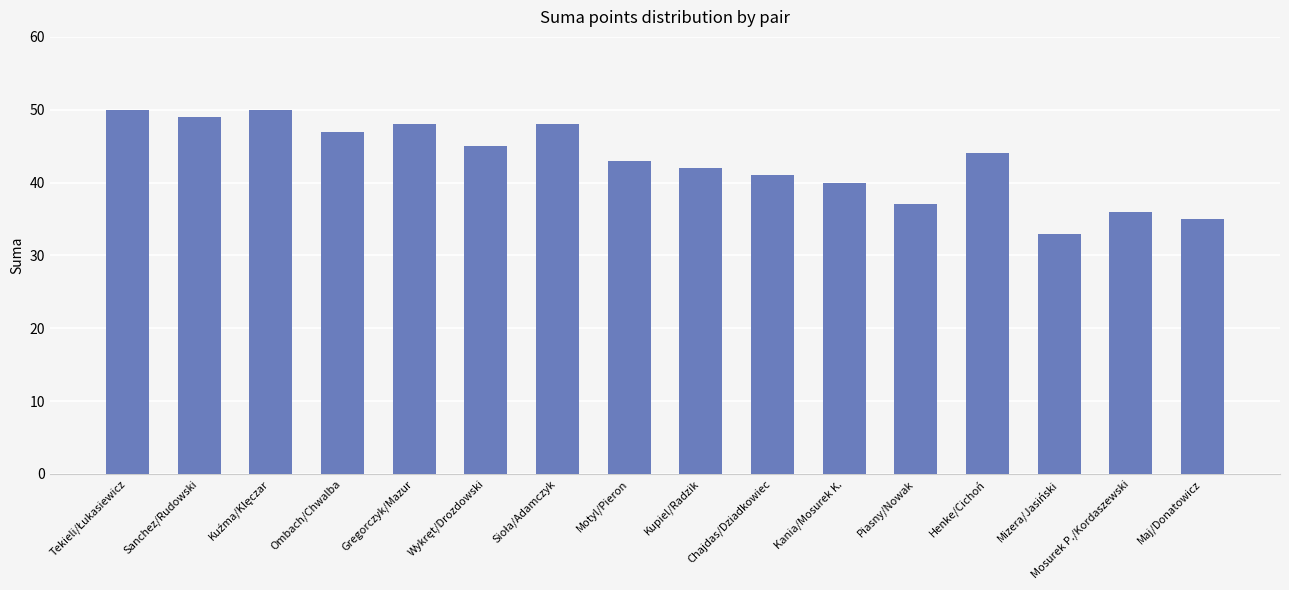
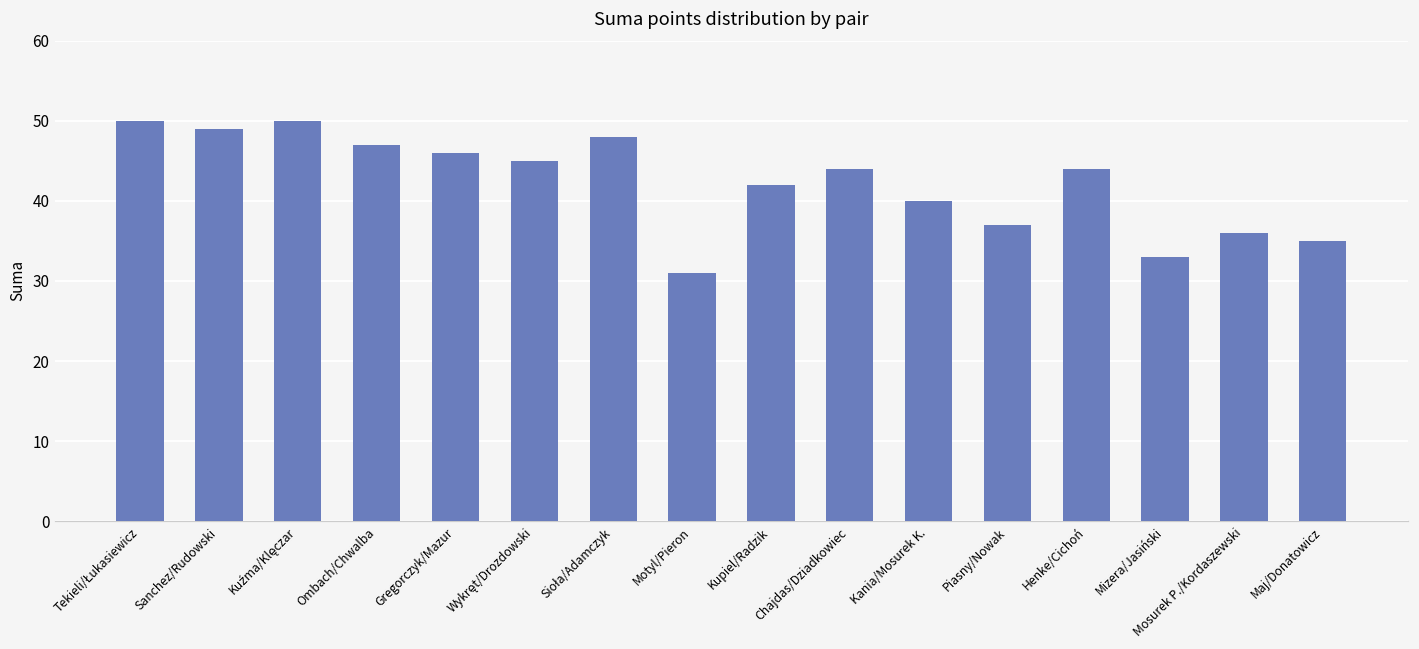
  {
    "Tekieli/Łukasiewicz": 50,
    "Sanchez/Rudowski": 49,
    "Kuźma/Klęczar": 50,
    "Ombach/Chwalba": 47,
-   "Gregorczyk/Mazur": 48,
+   "Gregorczyk/Mazur": 46,
    "Wykręt/Drozdowski": 45,
    "Sioła/Adamczyk": 48,
-   "Motyl/Pieron": 43,
+   "Motyl/Pieron": 31,
    "Kupiel/Radzik": 42,
-   "Chajdas/Dziadkowiec": 41,
+   "Chajdas/Dziadkowiec": 44,
    "Kania/Mosurek K.": 40,
    "Piasny/Nowak": 37,
    "Henke/Cichoń": 44,
    "Mizera/Jasiński": 33,
    "Mosurek P./Kordaszewski": 36,
    "Maj/Donatowicz": 35
  }
